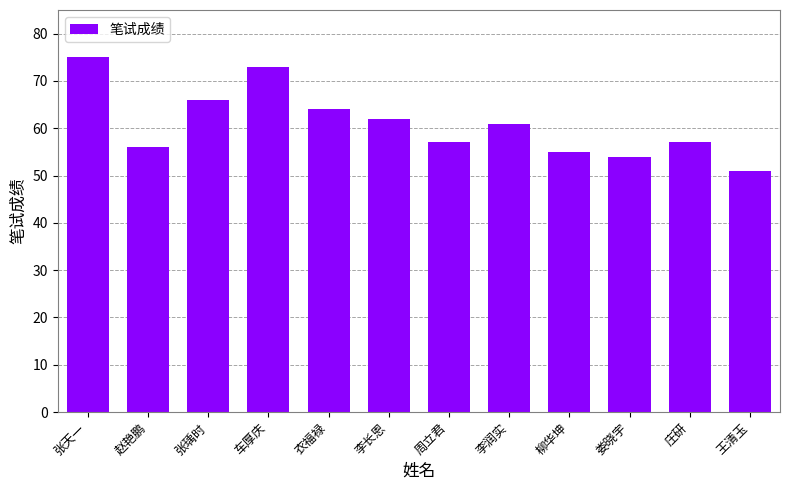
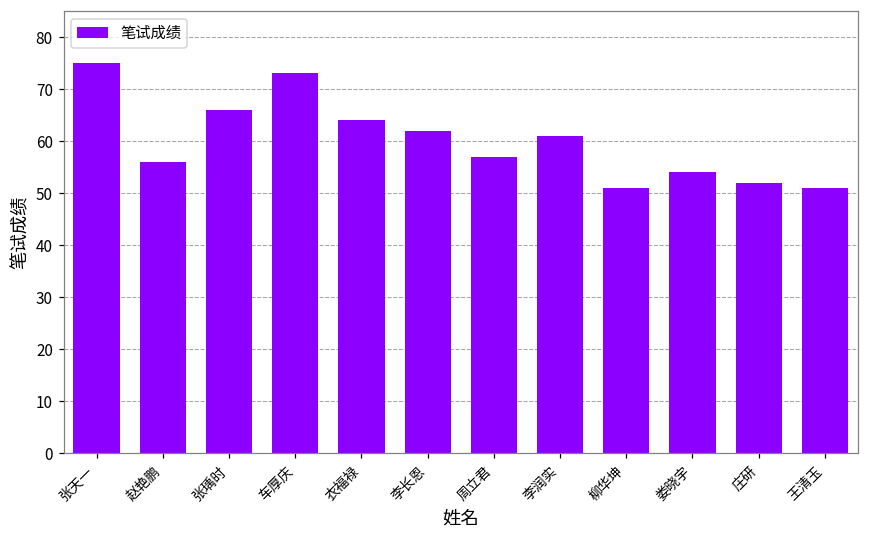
  {
    "张天一": 75,
    "赵艳鹏": 56,
    "张瑀时": 66,
    "车厚庆": 73,
    "衣福禄": 64,
    "李长恩": 62,
    "周立君": 57,
    "李润实": 61,
-   "柳华坤": 55,
+   "柳华坤": 51,
    "娄晓宇": 54,
-   "庄研": 57,
+   "庄研": 52,
    "王清玉": 51
  }
